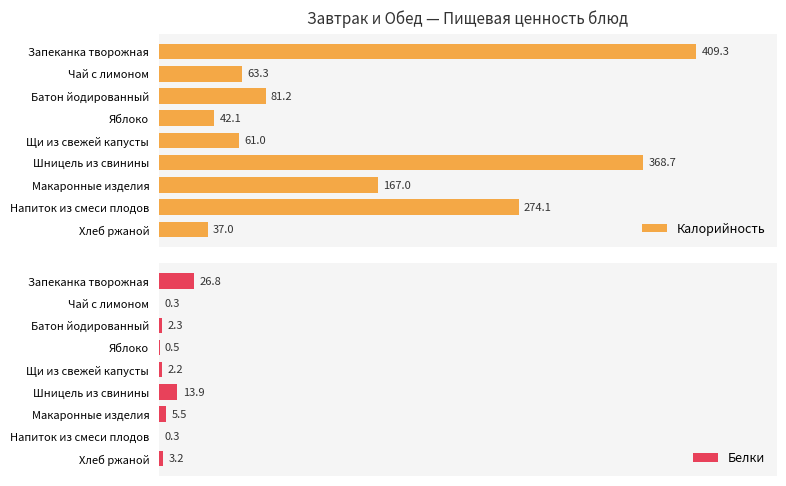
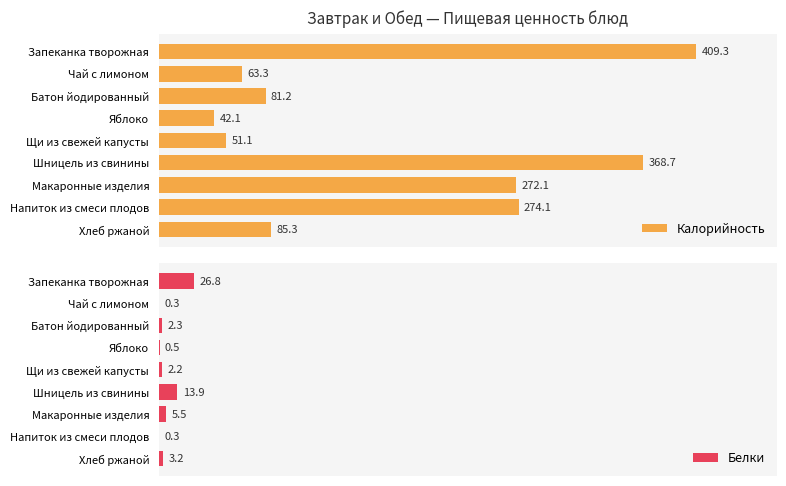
  {
    "Завтрак и Обед — Пищевая ценность блюд": {
      "Запеканка творожная": 409.3,
      "Чай с лимоном": 63.3,
      "Батон йодированный": 81.2,
      "Яблоко": 42.1,
-     "Щи из свежей капусты": 61.0,
+     "Щи из свежей капусты": 51.1,
      "Шницель из свинины": 368.7,
-     "Макаронные изделия": 167.0,
+     "Макаронные изделия": 272.1,
      "Напиток из смеси плодов": 274.1,
-     "Хлеб ржаной": 37.0
+     "Хлеб ржаной": 85.3
    }
  }
